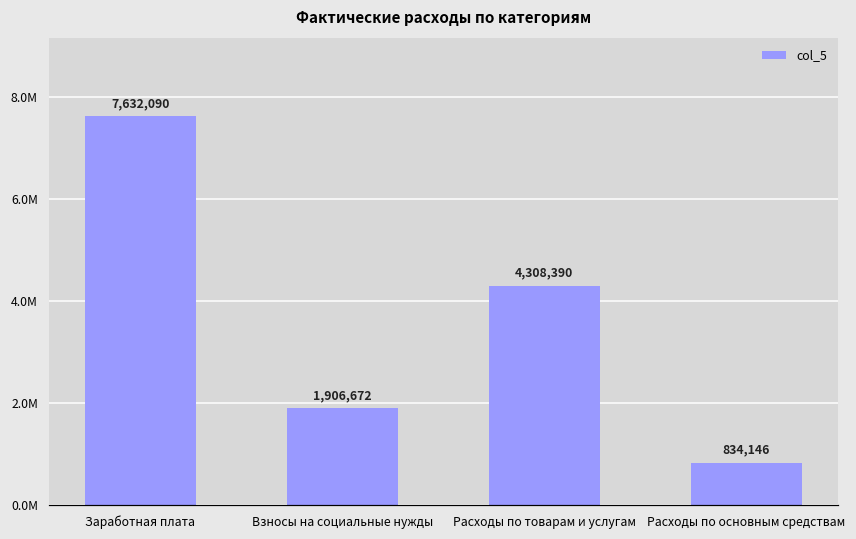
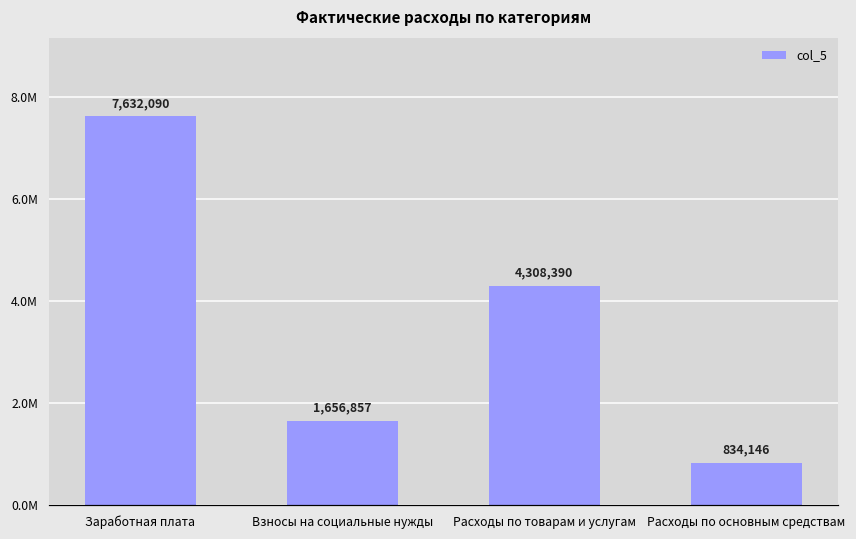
  {
    "Заработная плата": "7,632,090",
-   "Взносы на социальные нужды": "1,906,672",
+   "Взносы на социальные нужды": "1,656,857",
    "Расходы по товарам и услугам": "4,308,390",
    "Расходы по основным средствам": "834,146"
  }
